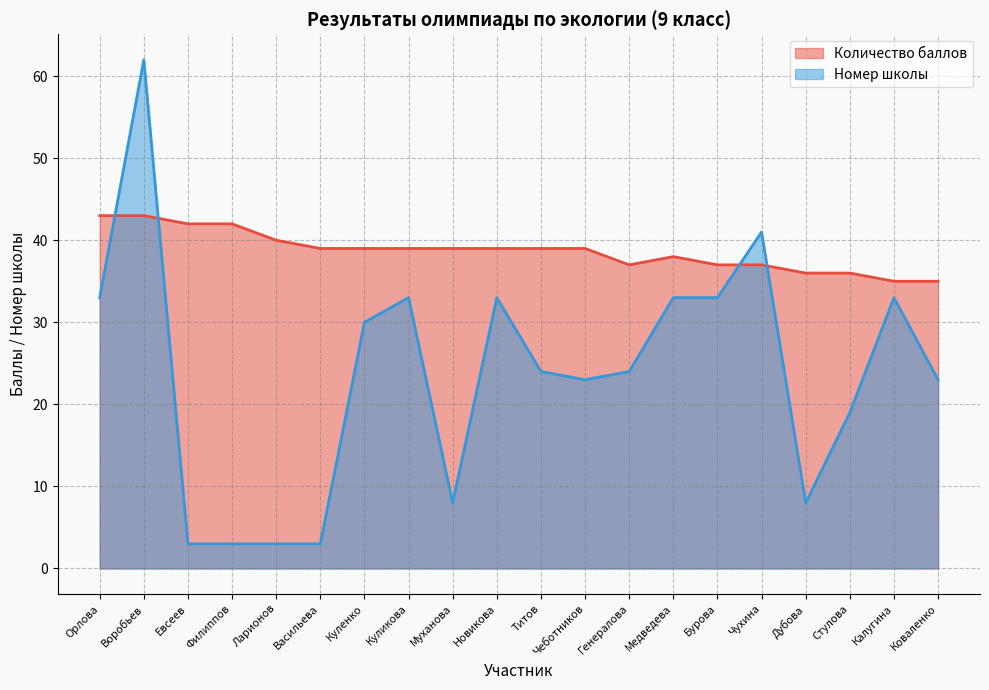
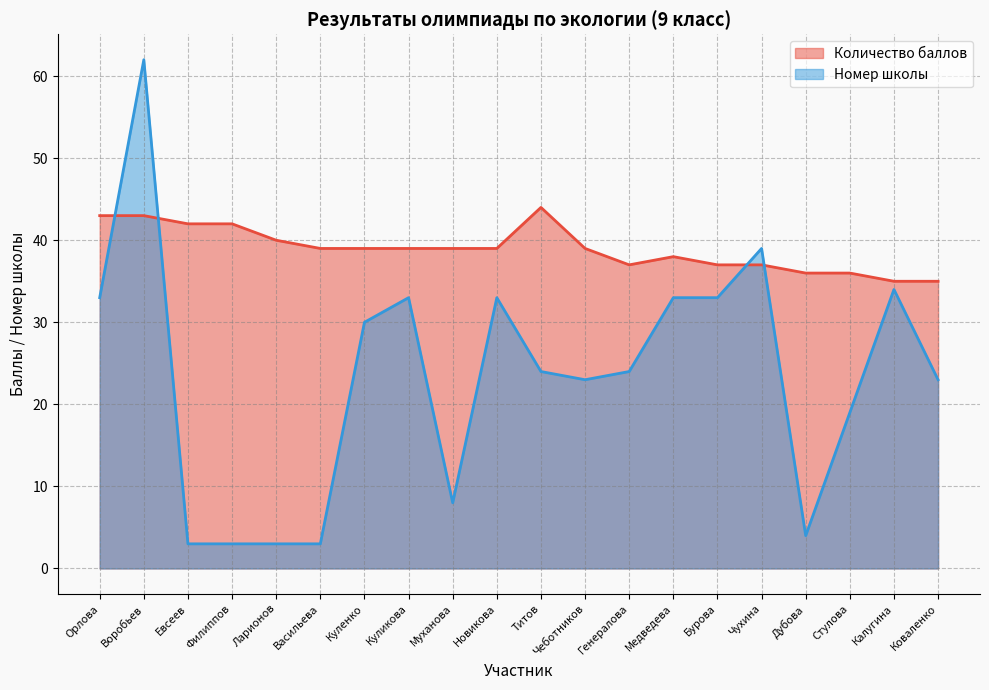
  {
    "Количество баллов": {
      "Орлова": 43,
      "Воробьев": 43,
      "Евсеев": 42,
      "Филиппов": 42,
      "Ларионов": 40,
      "Васильева": 39,
      "Куленко": 39,
      "Куликова": 39,
      "Муханова": 39,
      "Новикова": 39,
-     "Титов": 39,
+     "Титов": 44,
      "Чеботников": 39,
      "Генералова": 37,
      "Медведева": 38,
      "Бурова": 37,
      "Чухина": 37,
      "Дубова": 36,
      "Стулова": 36,
      "Калугина": 35,
      "Коваленко": 35
    },
    "Номер школы": {
      "Орлова": 33,
      "Воробьев": 62,
      "Евсеев": 3,
      "Филиппов": 3,
      "Ларионов": 3,
      "Васильева": 3,
      "Куленко": 30,
      "Куликова": 33,
      "Муханова": 8,
      "Новикова": 33,
      "Титов": 24,
      "Чеботников": 23,
      "Генералова": 24,
      "Медведева": 33,
      "Бурова": 33,
-     "Чухина": 41,
-     "Дубова": 8,
+     "Чухина": 39,
+     "Дубова": 4,
      "Стулова": 19,
-     "Калугина": 33,
+     "Калугина": 34,
      "Коваленко": 23
    }
  }
